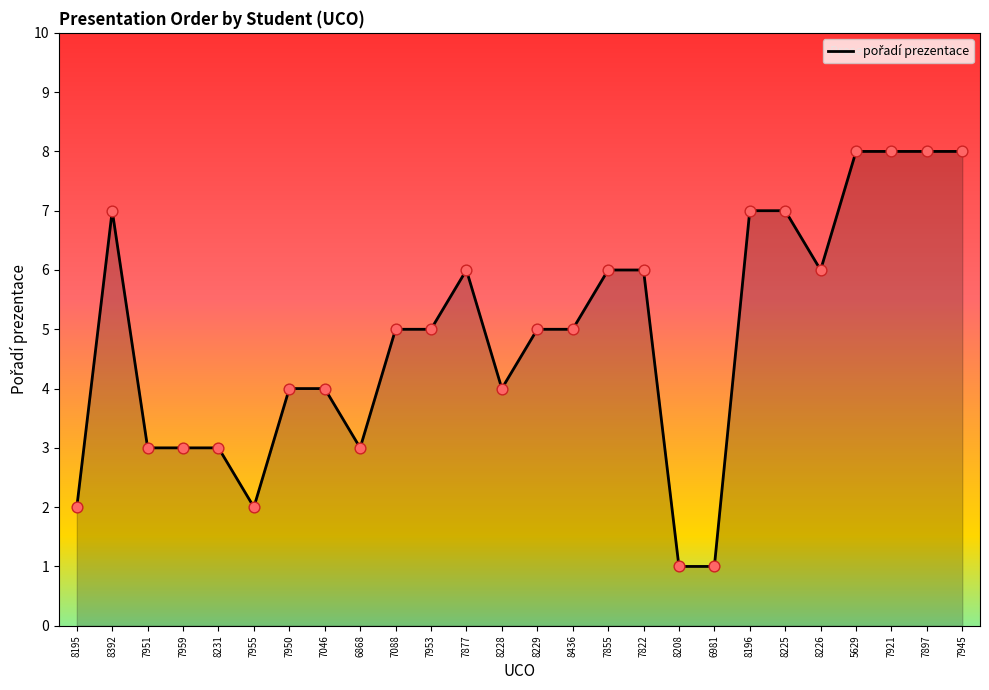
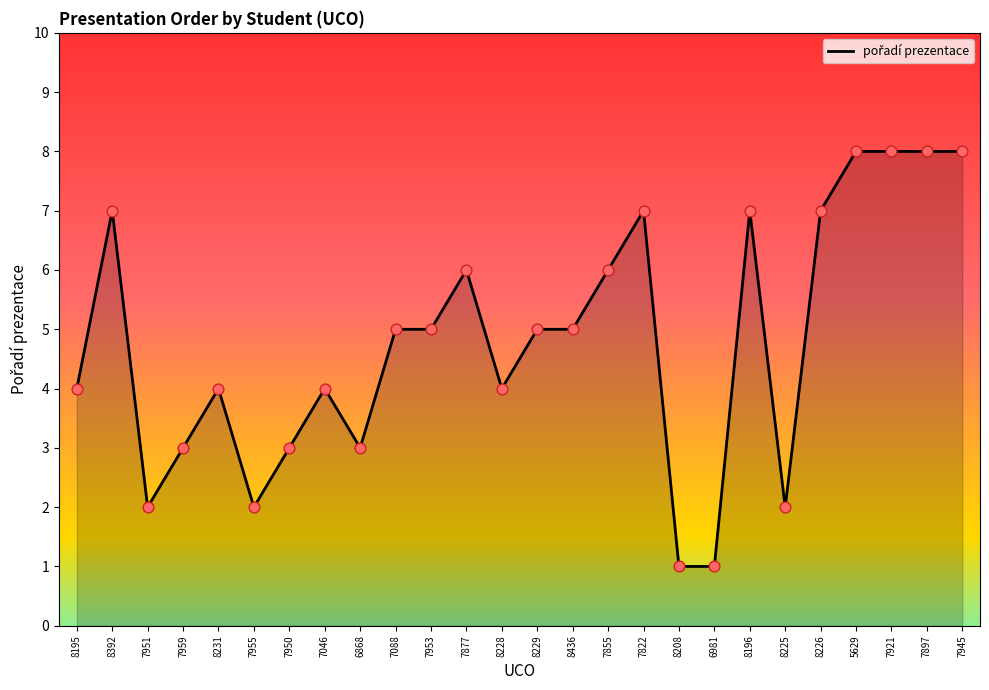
  {
-   "8195": 2,
+   "8195": 4,
    "8392": 7,
-   "7951": 3,
+   "7951": 2,
    "7959": 3,
-   "8231": 3,
+   "8231": 4,
    "7955": 2,
-   "7950": 4,
+   "7950": 3,
    "7046": 4,
    "6868": 3,
    "7088": 5,
    "7953": 5,
    "7877": 6,
    "8228": 4,
    "8229": 5,
    "8436": 5,
    "7855": 6,
-   "7822": 6,
+   "7822": 7,
    "8208": 1,
    "6981": 1,
    "8196": 7,
-   "8225": 7,
-   "8226": 6,
+   "8225": 2,
+   "8226": 7,
    "5629": 8,
    "7921": 8,
    "7897": 8,
    "7945": 8
  }
